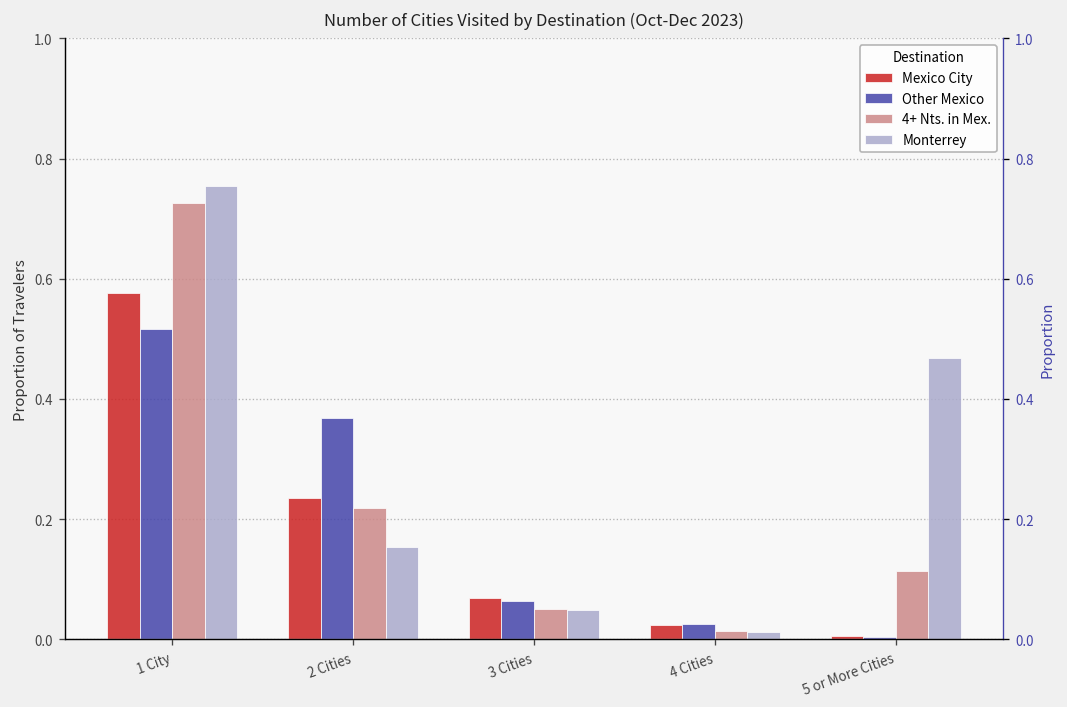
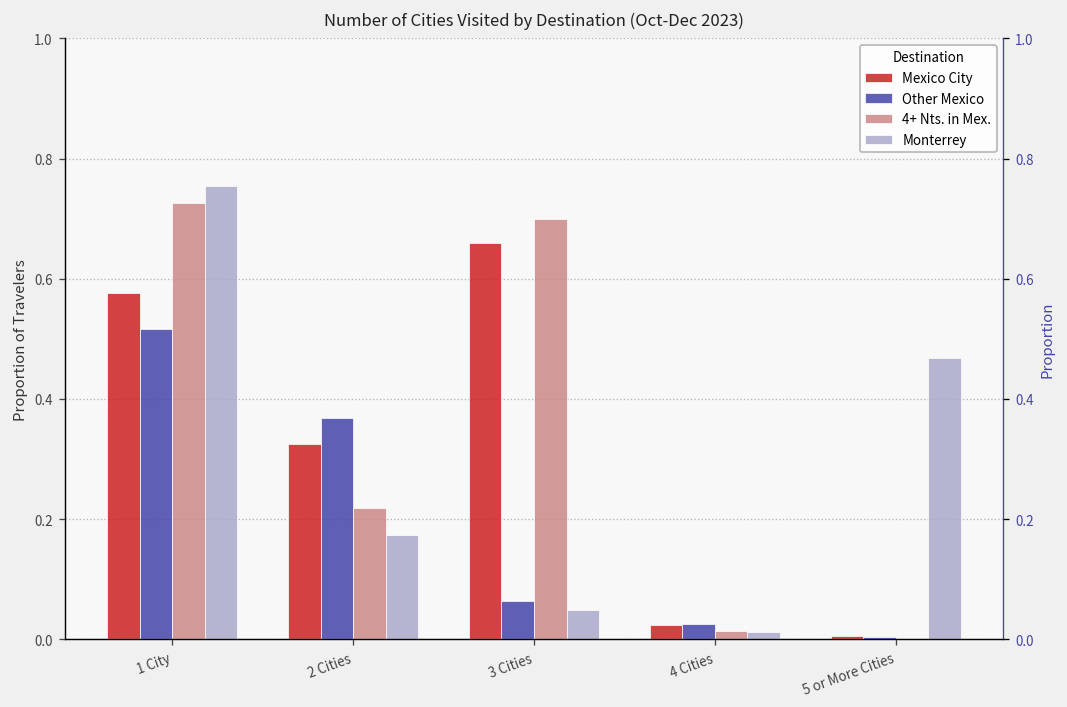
  {
    "Mexico City": {
      "1 City": 0.58,
-     "2 Cities": 0.24,
-     "3 Cities": 0.07,
+     "2 Cities": 0.33,
+     "3 Cities": 0.66,
      "4 Cities": 0.02,
      "5 or More Cities": 0.01
    },
    "Other Mexico": {
      "1 City": 0.52,
      "2 Cities": 0.37,
      "3 Cities": 0.06,
      "4 Cities": 0.03
    },
    "4+ Nts. in Mex.": {
      "1 City": 0.73,
      "2 Cities": 0.22,
-     "3 Cities": 0.05,
+     "3 Cities": 0.70,
      "4 Cities": 0.01,
-     "5 or More Cities": 0.11
+     "5 or More Cities": 0.00
    },
    "Monterrey": {
      "1 City": 0.76,
-     "2 Cities": 0.15,
+     "2 Cities": 0.17,
      "3 Cities": 0.05,
      "4 Cities": 0.01,
      "5 or More Cities": 0.47
    }
  }
